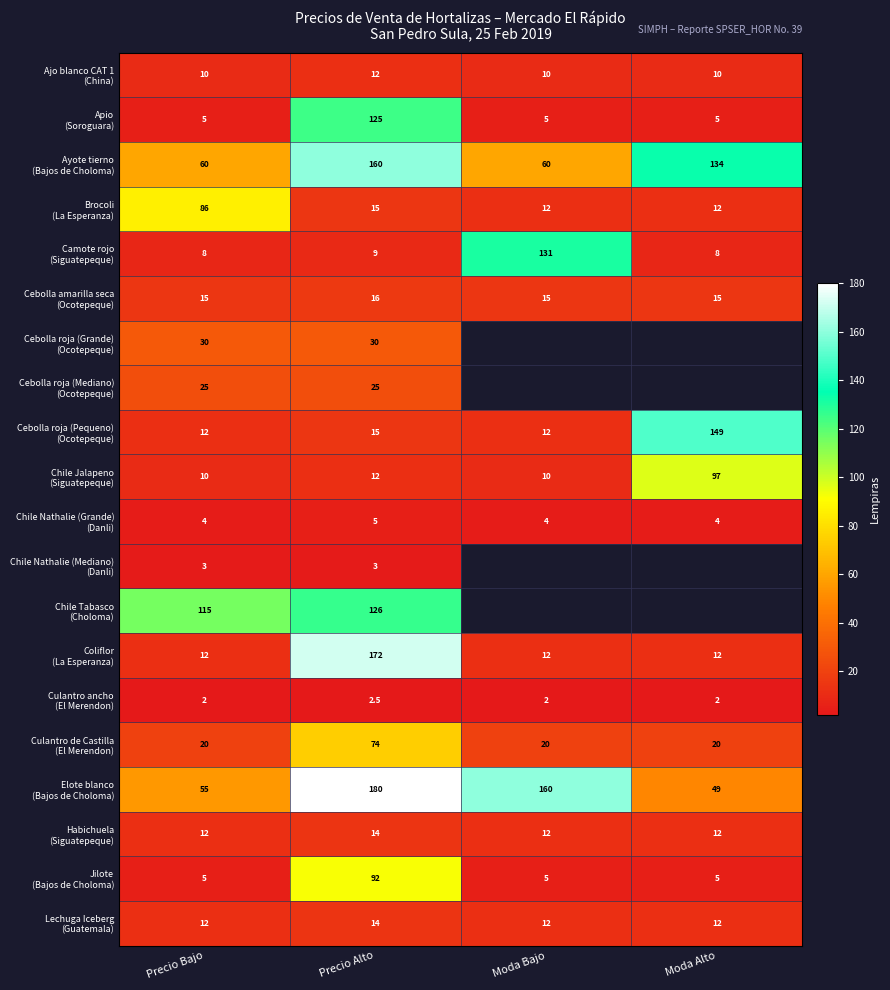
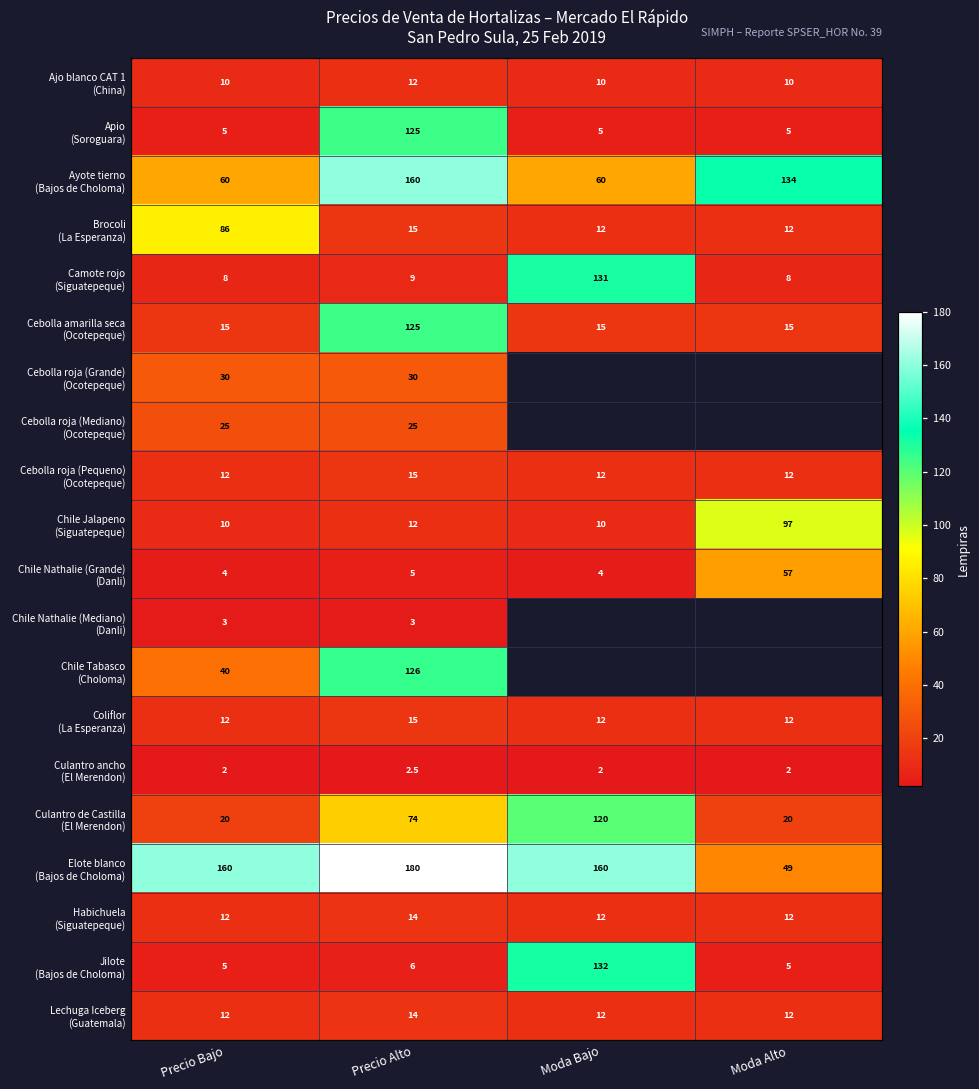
  {
    "Ajo blanco CAT 1 (China)": {
      "Precio Bajo": 10,
      "Precio Alto": 12,
      "Moda Bajo": 10,
      "Moda Alto": 10
    },
    "Apio (Soroguara)": {
      "Precio Bajo": 5,
      "Precio Alto": 125,
      "Moda Bajo": 5,
      "Moda Alto": 5
    },
    "Ayote tierno (Bajos de Choloma)": {
      "Precio Bajo": 60,
      "Precio Alto": 160,
      "Moda Bajo": 60,
      "Moda Alto": 134
    },
    "Brocoli (La Esperanza)": {
      "Precio Bajo": 86,
      "Precio Alto": 15,
      "Moda Bajo": 12,
      "Moda Alto": 12
    },
    "Camote rojo (Siguatepeque)": {
      "Precio Bajo": 8,
      "Precio Alto": 9,
      "Moda Bajo": 131,
      "Moda Alto": 8
    },
    "Cebolla amarilla seca (Ocotepeque)": {
      "Precio Bajo": 15,
-     "Precio Alto": 16,
+     "Precio Alto": 125,
      "Moda Bajo": 15,
      "Moda Alto": 15
    },
    "Cebolla roja (Grande) (Ocotepeque)": {
      "Precio Bajo": 30,
      "Precio Alto": 30
    },
    "Cebolla roja (Mediano) (Ocotepeque)": {
      "Precio Bajo": 25,
      "Precio Alto": 25
    },
    "Cebolla roja (Pequeno) (Ocotepeque)": {
      "Precio Bajo": 12,
      "Precio Alto": 15,
      "Moda Bajo": 12,
-     "Moda Alto": 149
+     "Moda Alto": 12
    },
    "Chile Jalapeno (Siguatepeque)": {
      "Precio Bajo": 10,
      "Precio Alto": 12,
      "Moda Bajo": 10,
      "Moda Alto": 97
    },
    "Chile Nathalie (Grande) (Danli)": {
      "Precio Bajo": 4,
      "Precio Alto": 5,
      "Moda Bajo": 4,
-     "Moda Alto": 4
+     "Moda Alto": 57
    },
    "Chile Nathalie (Mediano) (Danli)": {
      "Precio Bajo": 3,
      "Precio Alto": 3
    },
    "Chile Tabasco (Choloma)": {
-     "Precio Bajo": 115,
+     "Precio Bajo": 40,
      "Precio Alto": 126
    },
    "Coliflor (La Esperanza)": {
      "Precio Bajo": 12,
-     "Precio Alto": 172,
+     "Precio Alto": 15,
      "Moda Bajo": 12,
      "Moda Alto": 12
    },
    "Culantro ancho (El Merendon)": {
      "Precio Bajo": 2,
      "Precio Alto": 2.5,
      "Moda Bajo": 2,
      "Moda Alto": 2
    },
    "Culantro de Castilla (El Merendon)": {
      "Precio Bajo": 20,
      "Precio Alto": 74,
-     "Moda Bajo": 20,
+     "Moda Bajo": 120,
      "Moda Alto": 20
    },
    "Elote blanco (Bajos de Choloma)": {
-     "Precio Bajo": 55,
+     "Precio Bajo": 160,
      "Precio Alto": 180,
      "Moda Bajo": 160,
      "Moda Alto": 49
    },
    "Habichuela (Siguatepeque)": {
      "Precio Bajo": 12,
      "Precio Alto": 14,
      "Moda Bajo": 12,
      "Moda Alto": 12
    },
    "Jilote (Bajos de Choloma)": {
      "Precio Bajo": 5,
-     "Precio Alto": 92,
-     "Moda Bajo": 5,
+     "Precio Alto": 6,
+     "Moda Bajo": 132,
      "Moda Alto": 5
    },
    "Lechuga Iceberg (Guatemala)": {
      "Precio Bajo": 12,
      "Precio Alto": 14,
      "Moda Bajo": 12,
      "Moda Alto": 12
    }
  }
